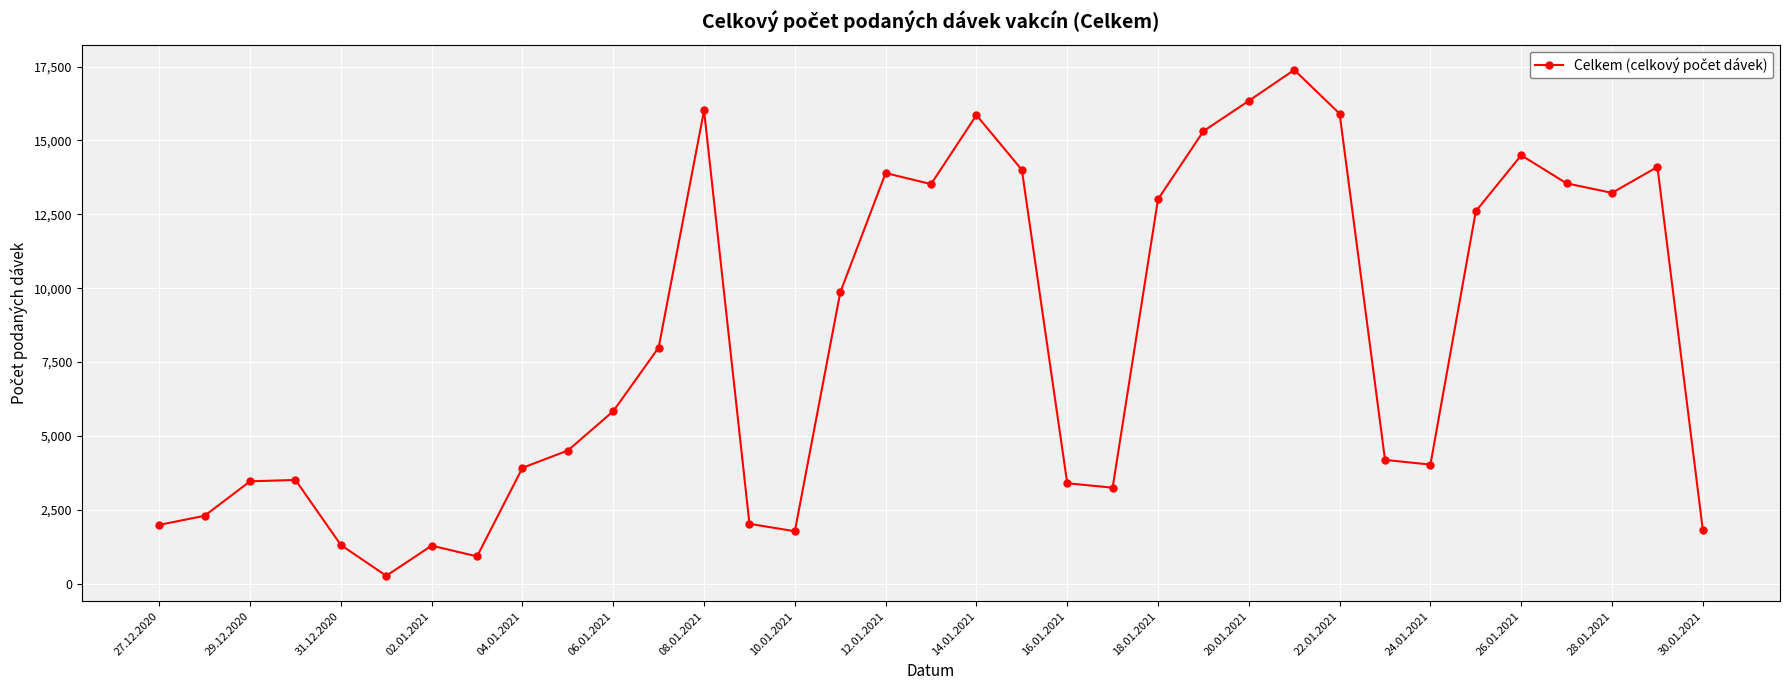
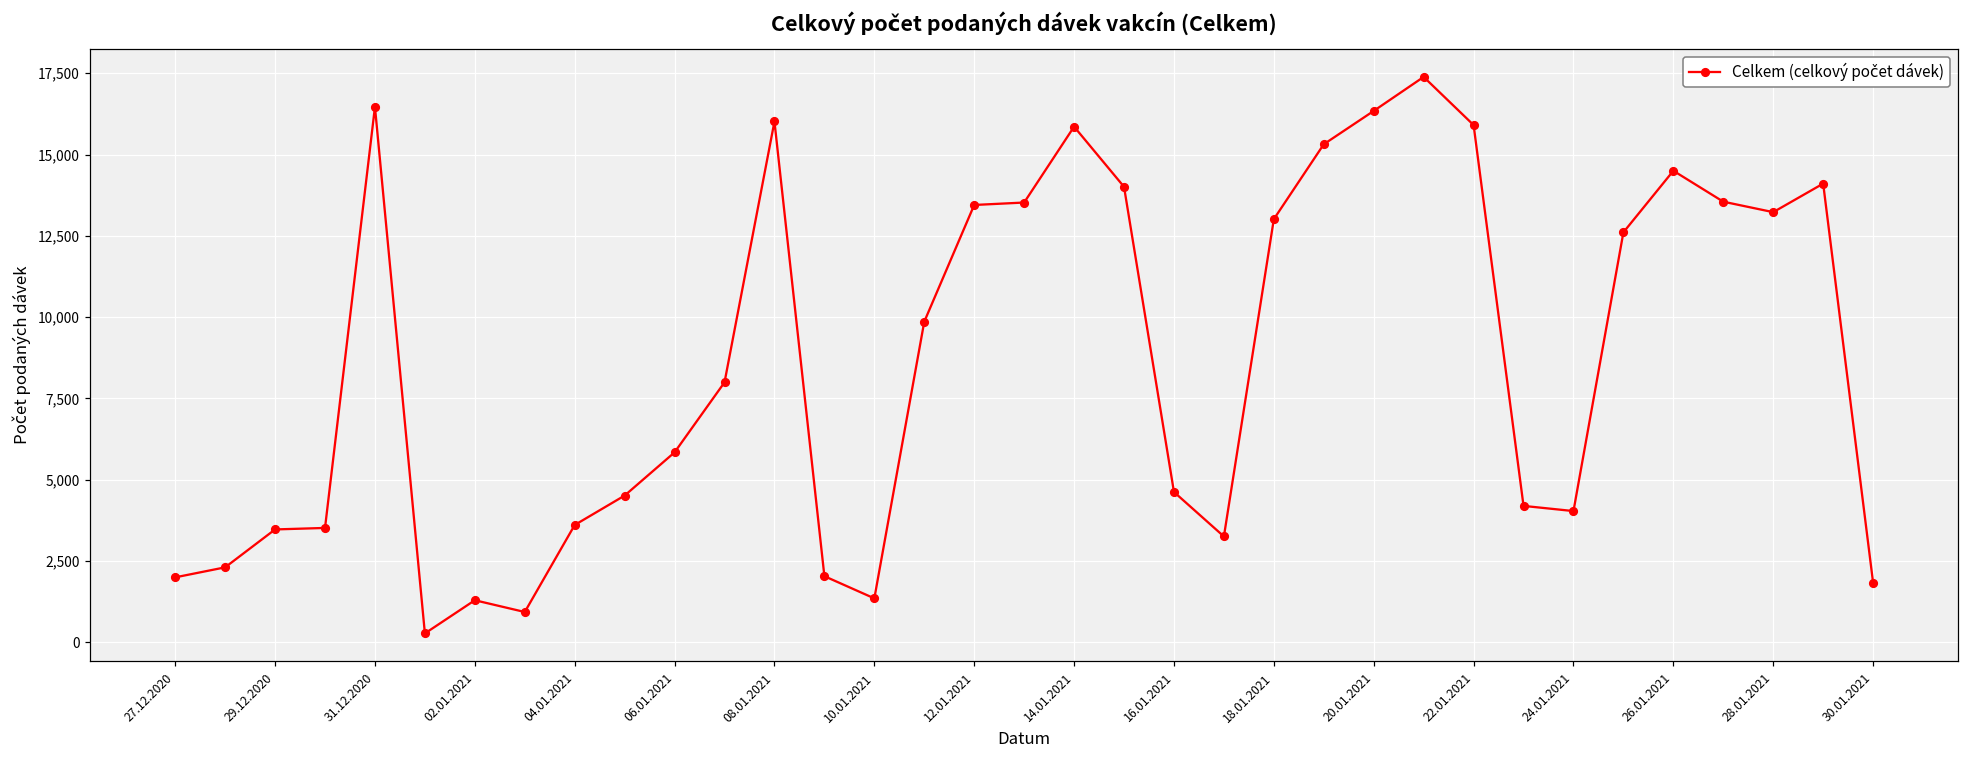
  {
    "27.12.2020": "2,000",
    "29.12.2020": "3,500",
-   "31.12.2020": "1,300",
+   "31.12.2020": "16,500",
    "02.01.2021": "1,300",
-   "04.01.2021": "3,900",
+   "04.01.2021": "3,600",
    "06.01.2021": "5,800",
    "08.01.2021": "16,000",
-   "10.01.2021": "1,800",
-   "12.01.2021": "13,900",
+   "10.01.2021": "1,300",
+   "12.01.2021": "13,400",
    "14.01.2021": "15,900",
-   "16.01.2021": "3,400",
+   "16.01.2021": "4,600",
    "18.01.2021": "13,000",
    "20.01.2021": "16,300",
    "22.01.2021": "15,900",
    "24.01.2021": "4,000",
    "26.01.2021": "14,500",
    "28.01.2021": "13,200",
    "30.01.2021": "1,800"
  }
